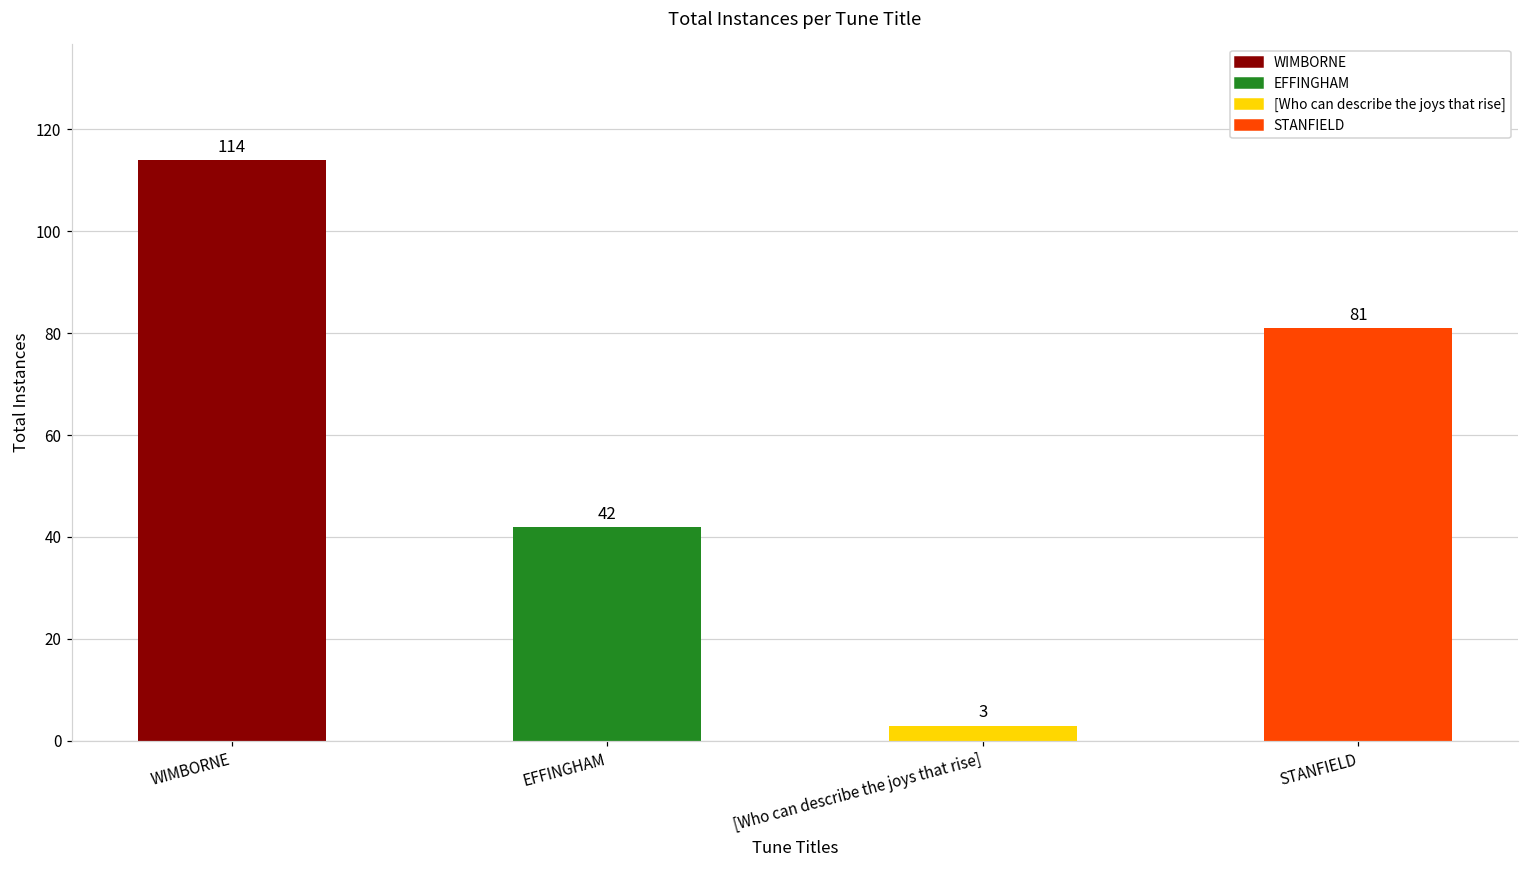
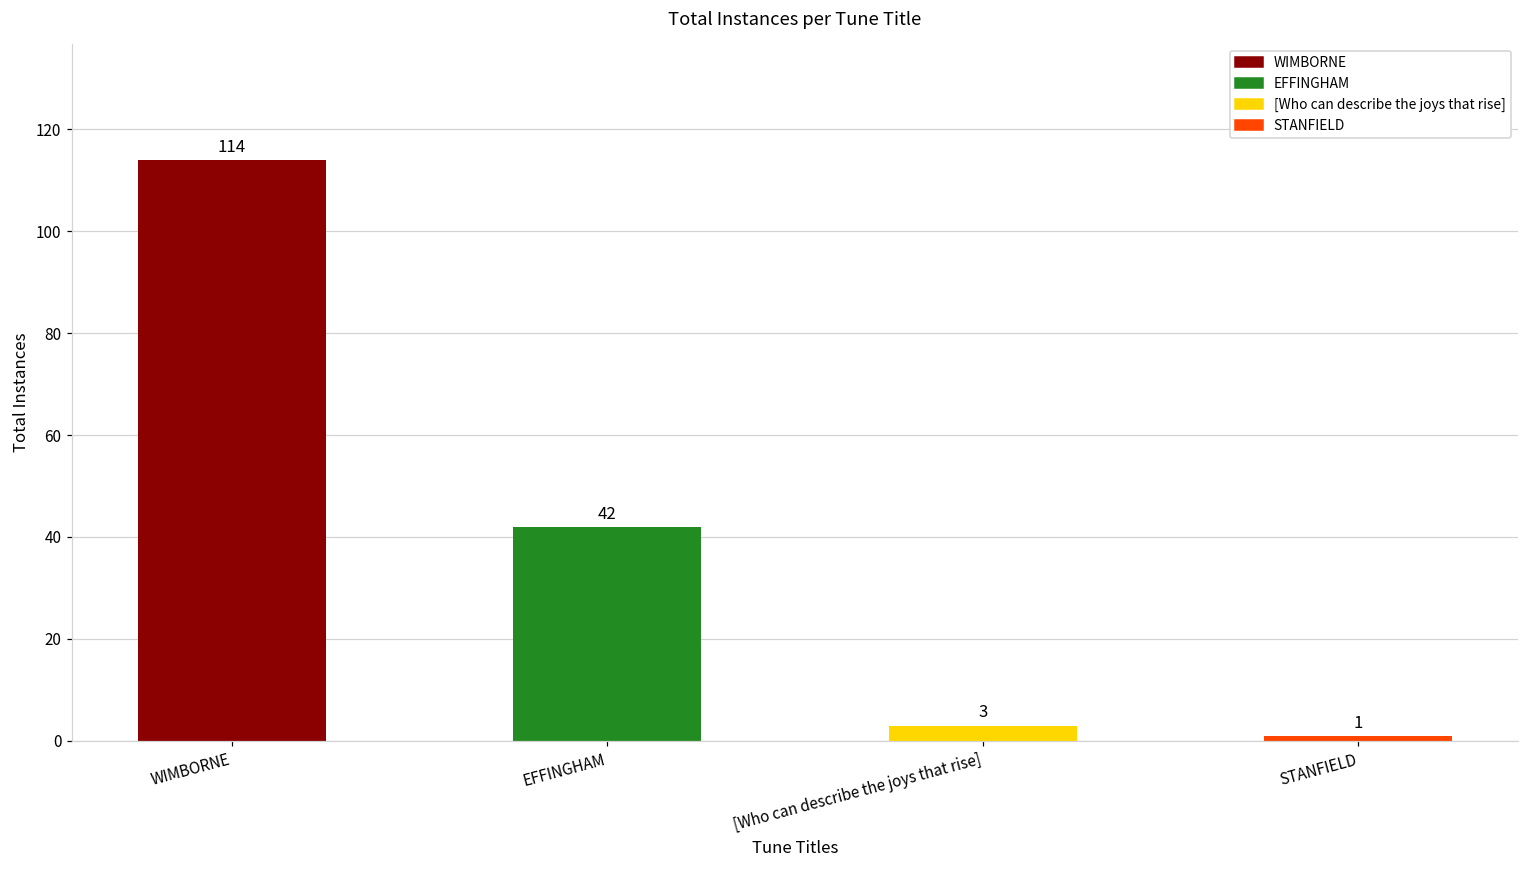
  {
    "WIMBORNE": 114,
    "EFFINGHAM": 42,
    "[Who can describe the joys that rise]": 3,
-   "STANFIELD": 81
+   "STANFIELD": 1
  }
